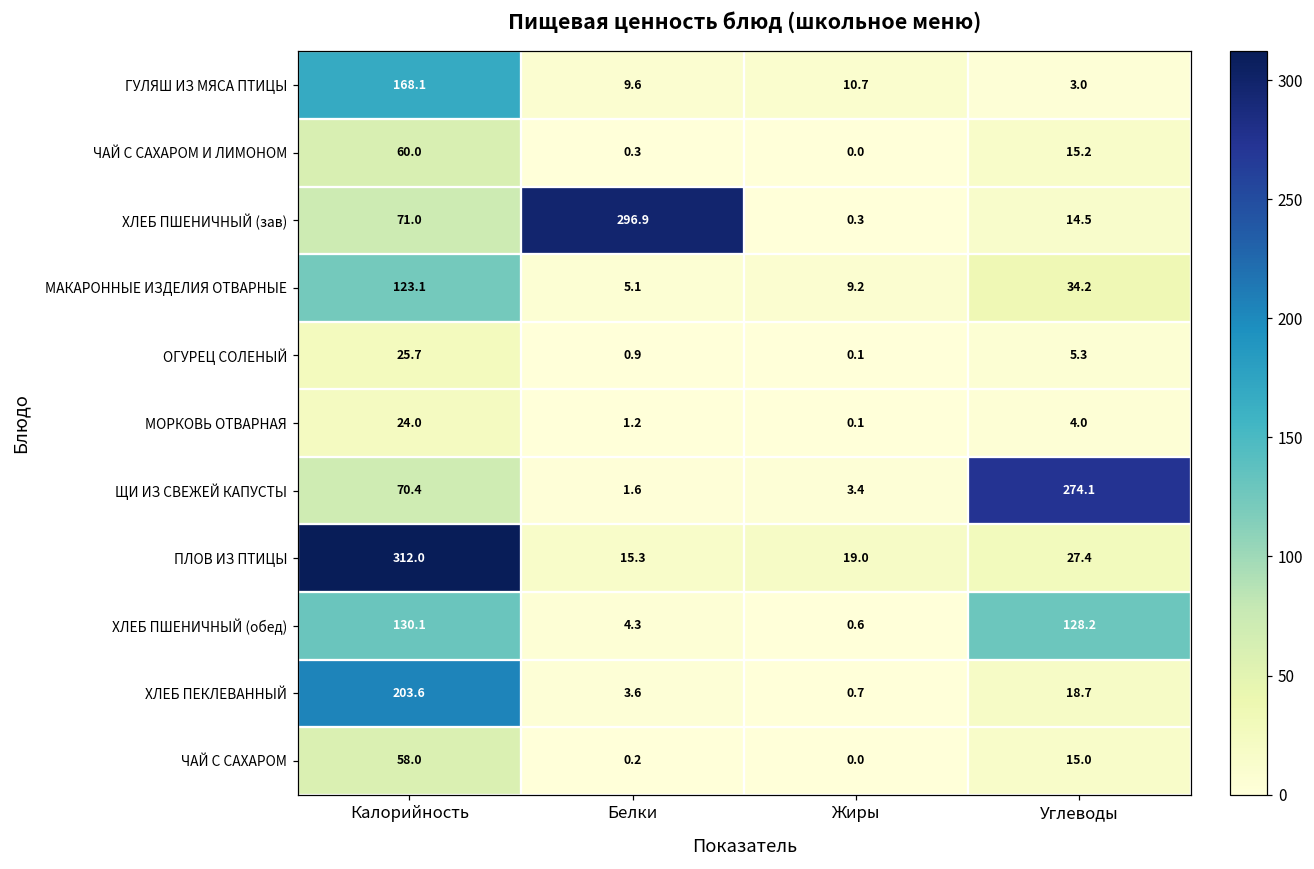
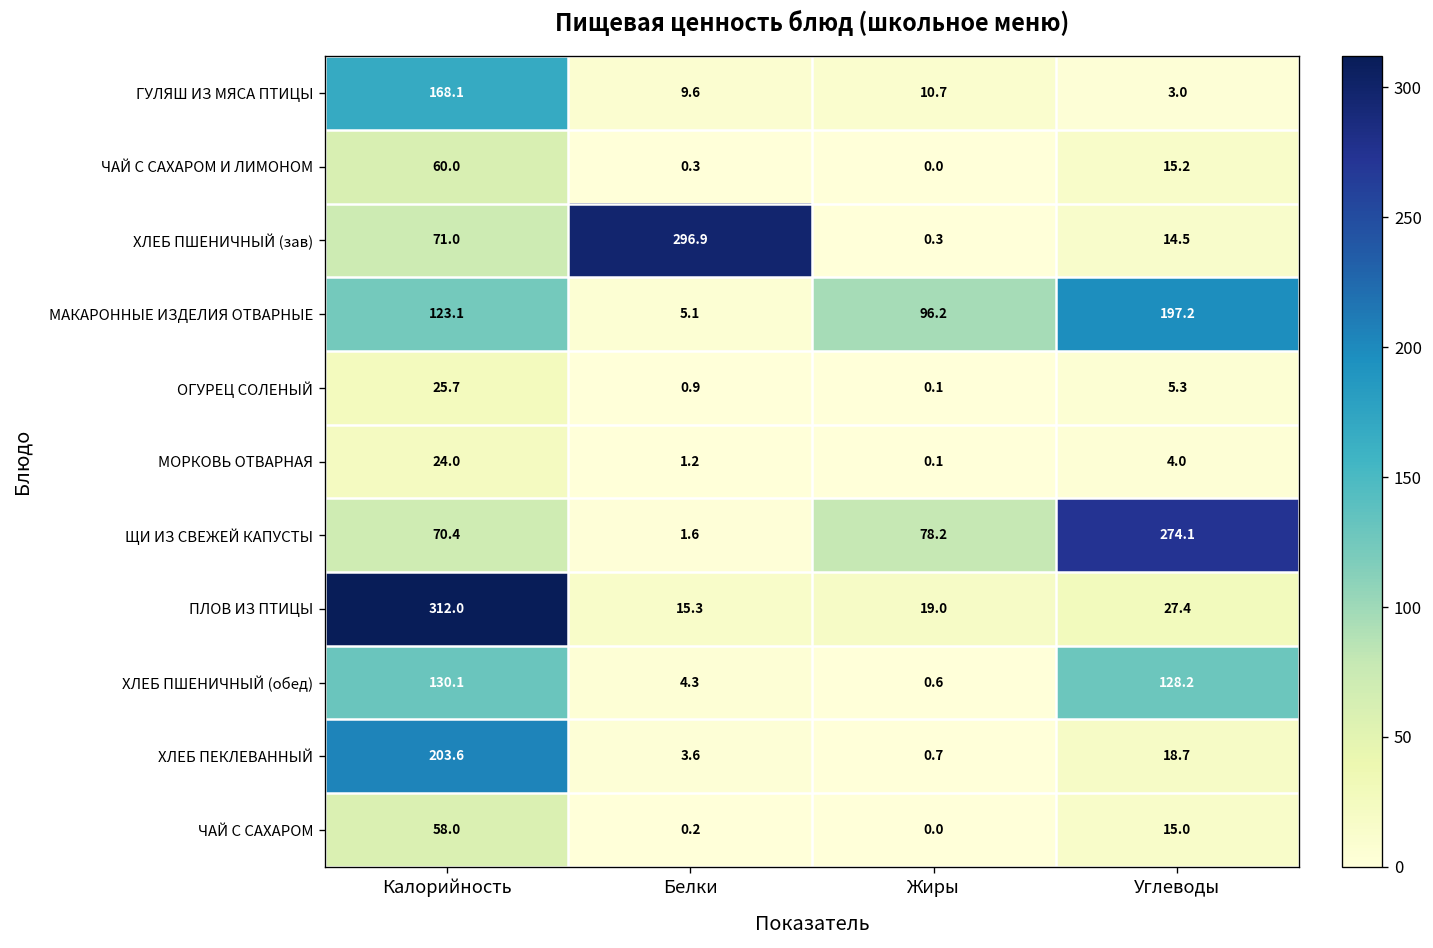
  {
    "ГУЛЯШ ИЗ МЯСА ПТИЦЫ": {
      "Калорийность": 168.1,
      "Белки": 9.6,
      "Жиры": 10.7,
      "Углеводы": 3.0
    },
    "ЧАЙ С САХАРОМ И ЛИМОНОМ": {
      "Калорийность": 60.0,
      "Белки": 0.3,
      "Жиры": 0.0,
      "Углеводы": 15.2
    },
    "ХЛЕБ ПШЕНИЧНЫЙ (зав)": {
      "Калорийность": 71.0,
      "Белки": 296.9,
      "Жиры": 0.3,
      "Углеводы": 14.5
    },
    "МАКАРОННЫЕ ИЗДЕЛИЯ ОТВАРНЫЕ": {
      "Калорийность": 123.1,
      "Белки": 5.1,
-     "Жиры": 9.2,
-     "Углеводы": 34.2
+     "Жиры": 96.2,
+     "Углеводы": 197.2
    },
    "ОГУРЕЦ СОЛЕНЫЙ": {
      "Калорийность": 25.7,
      "Белки": 0.9,
      "Жиры": 0.1,
      "Углеводы": 5.3
    },
    "МОРКОВЬ ОТВАРНАЯ": {
      "Калорийность": 24.0,
      "Белки": 1.2,
      "Жиры": 0.1,
      "Углеводы": 4.0
    },
    "ЩИ ИЗ СВЕЖЕЙ КАПУСТЫ": {
      "Калорийность": 70.4,
      "Белки": 1.6,
-     "Жиры": 3.4,
+     "Жиры": 78.2,
      "Углеводы": 274.1
    },
    "ПЛОВ ИЗ ПТИЦЫ": {
      "Калорийность": 312.0,
      "Белки": 15.3,
      "Жиры": 19.0,
      "Углеводы": 27.4
    },
    "ХЛЕБ ПШЕНИЧНЫЙ (обед)": {
      "Калорийность": 130.1,
      "Белки": 4.3,
      "Жиры": 0.6,
      "Углеводы": 128.2
    },
    "ХЛЕБ ПЕКЛЕВАННЫЙ": {
      "Калорийность": 203.6,
      "Белки": 3.6,
      "Жиры": 0.7,
      "Углеводы": 18.7
    },
    "ЧАЙ С САХАРОМ": {
      "Калорийность": 58.0,
      "Белки": 0.2,
      "Жиры": 0.0,
      "Углеводы": 15.0
    }
  }
